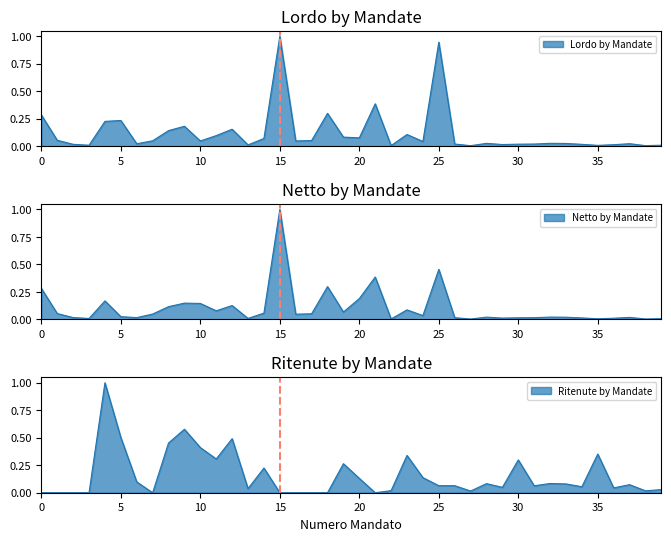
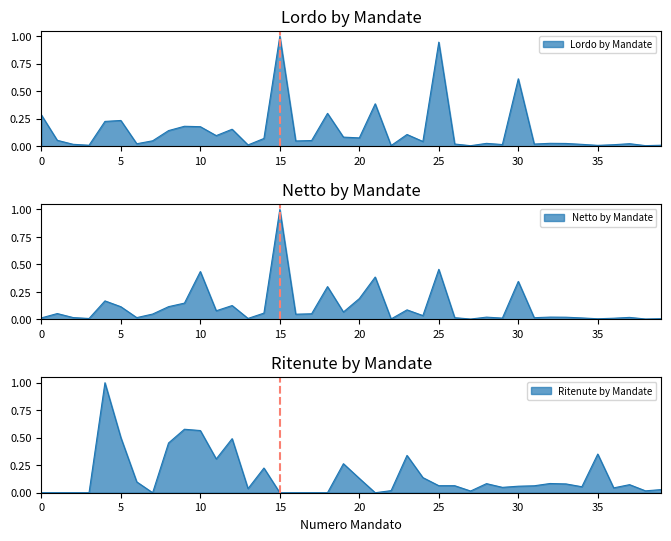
  {
    "Lordo by Mandate": {
      "0": 0.28,
      "5": 0.23,
-     "10": 0.05,
+     "10": 0.18,
      "15": 1.00,
      "20": 0.08,
      "25": 0.95,
-     "30": 0.02,
+     "30": 0.61,
      "35": 0.01
    },
    "Netto by Mandate": {
-     "0": 0.28,
-     "5": 0.03,
-     "10": 0.15,
+     "0": 0.01,
+     "5": 0.12,
+     "10": 0.44,
      "15": 1.00,
      "20": 0.19,
      "25": 0.46,
-     "30": 0.02,
+     "30": 0.35,
      "35": 0.01
    },
    "Ritenute by Mandate": {
      "0": 0.00,
      "5": 0.50,
-     "10": 0.41,
+     "10": 0.57,
      "15": 0.00,
      "20": 0.13,
      "25": 0.06,
-     "30": 0.30,
+     "30": 0.06,
      "35": 0.35
    }
  }
